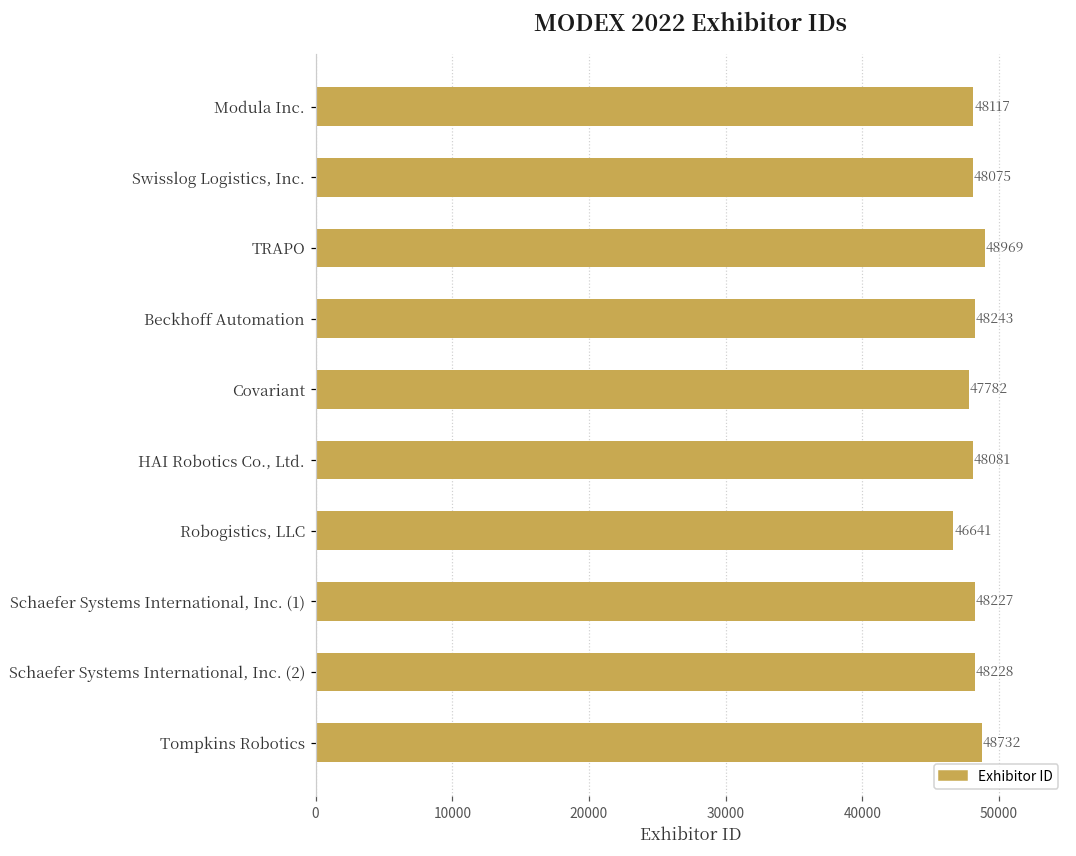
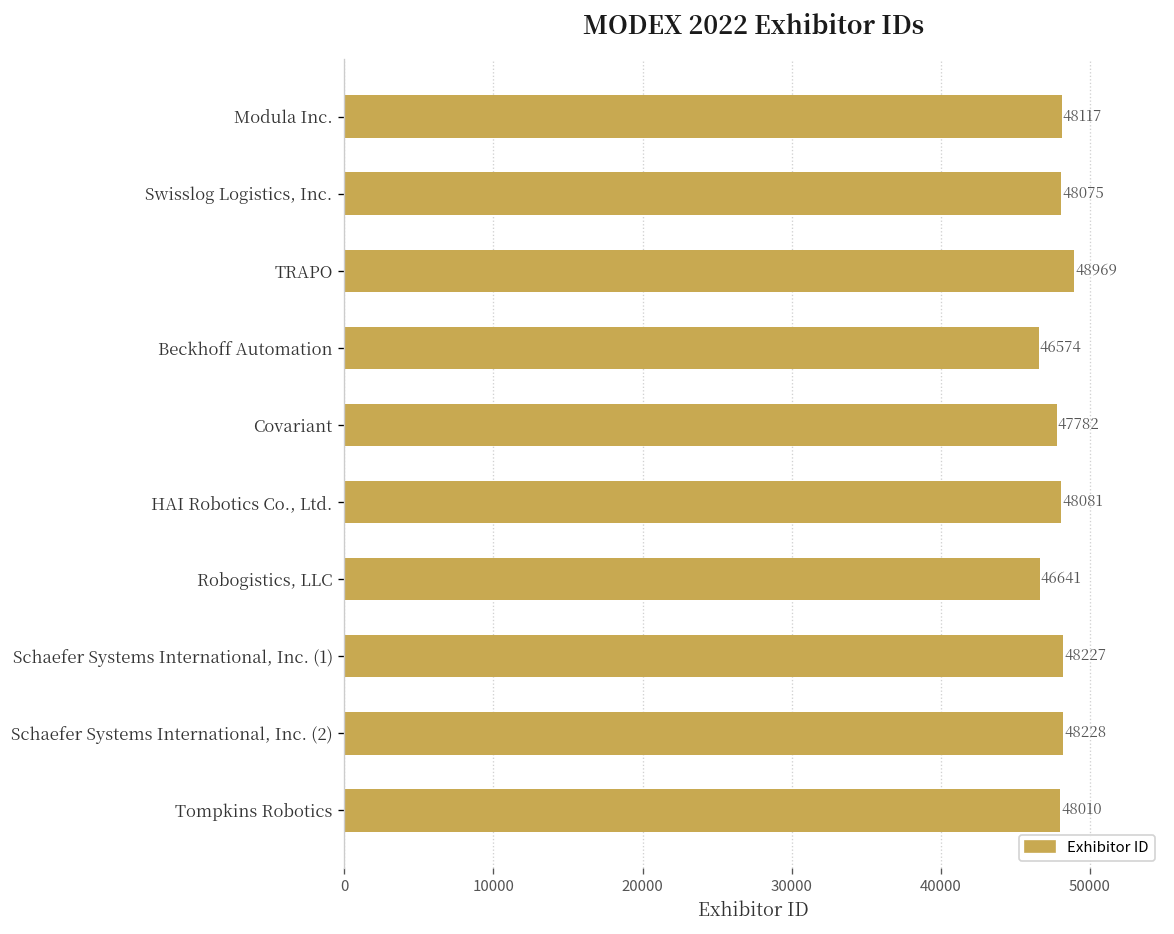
  {
    "Modula Inc.": 48117,
    "Swisslog Logistics, Inc.": 48075,
    "TRAPO": 48969,
-   "Beckhoff Automation": 48243,
+   "Beckhoff Automation": 46574,
    "Covariant": 47782,
    "HAI Robotics Co., Ltd.": 48081,
    "Robogistics, LLC": 46641,
    "Schaefer Systems International, Inc. (1)": 48227,
    "Schaefer Systems International, Inc. (2)": 48228,
-   "Tompkins Robotics": 48732
+   "Tompkins Robotics": 48010
  }
